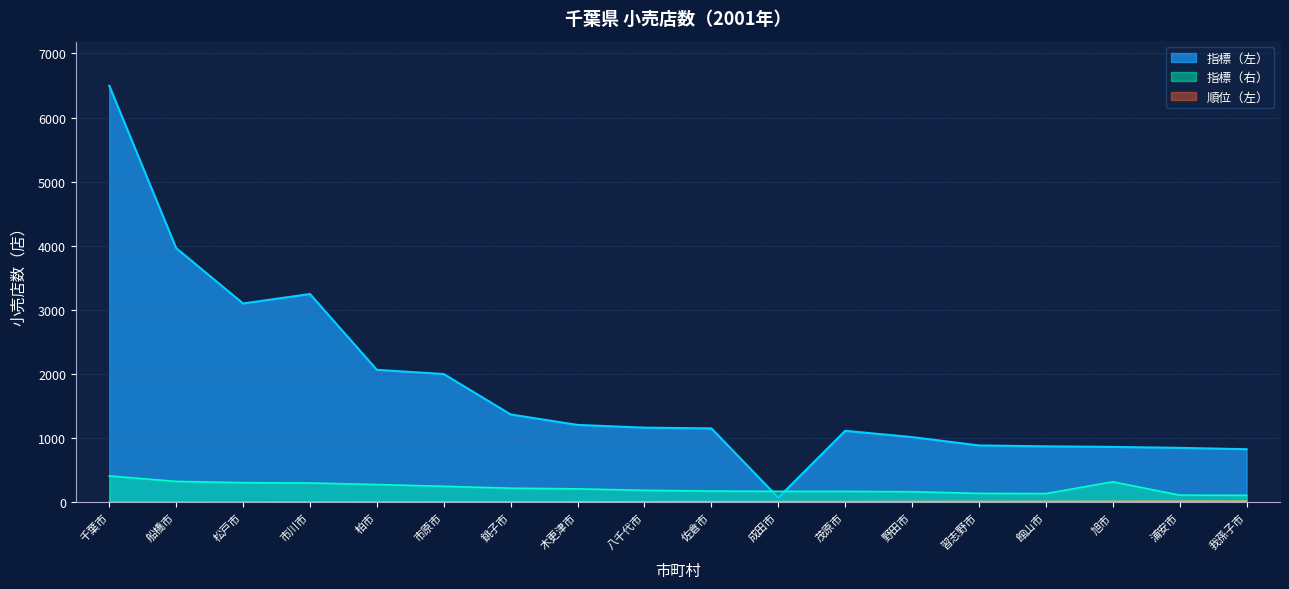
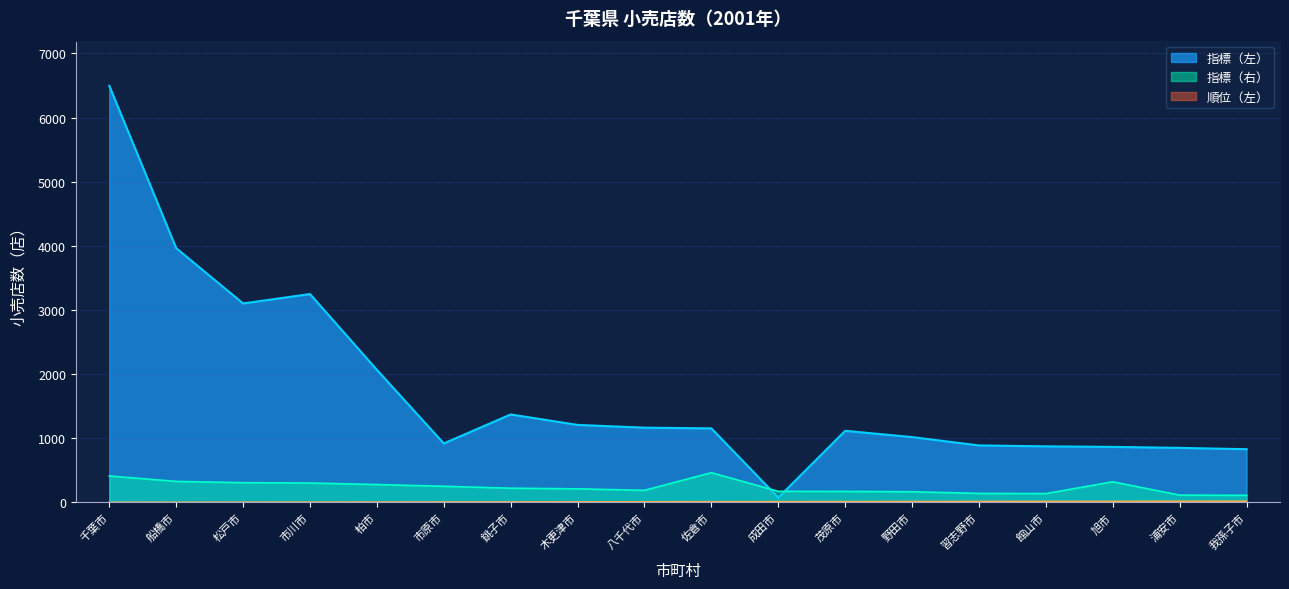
  {
    "指標（左）": {
      "千葉市": 6500,
      "船橋市": 4000,
      "松戸市": 3100,
      "市川市": 3200,
      "柏市": 2100,
-     "市原市": 2000,
+     "市原市": 900,
      "銚子市": 1400,
      "木更津市": 1200,
      "八千代市": 1200,
      "佐倉市": 1200,
      "成田市": 100,
      "茂原市": 1100,
      "野田市": 1000,
      "習志野市": 900,
      "館山市": 900,
      "旭市": 900,
      "浦安市": 900,
      "我孫子市": 800
    },
    "指標（右）": {
      "千葉市": 400,
      "船橋市": 300,
      "松戸市": 300,
      "市川市": 300,
      "柏市": 300,
      "市原市": 300,
      "銚子市": 200,
      "木更津市": 200,
      "八千代市": 200,
-     "佐倉市": 200,
+     "佐倉市": 500,
      "成田市": 200,
      "茂原市": 200,
      "野田市": 200,
      "習志野市": 100,
      "館山市": 100,
      "旭市": 300,
      "浦安市": 100,
      "我孫子市": 100
    },
    "順位（左）": {
      "千葉市": 0,
      "船橋市": 0,
      "松戸市": 0,
      "市川市": 0,
      "柏市": 0,
      "市原市": 0,
      "銚子市": 0,
      "木更津市": 0,
      "八千代市": 0,
      "佐倉市": 0,
      "成田市": 0,
      "茂原市": 0,
      "野田市": 0,
      "習志野市": 0,
      "館山市": 0,
      "旭市": 0,
      "浦安市": 0,
      "我孫子市": 0
    }
  }
